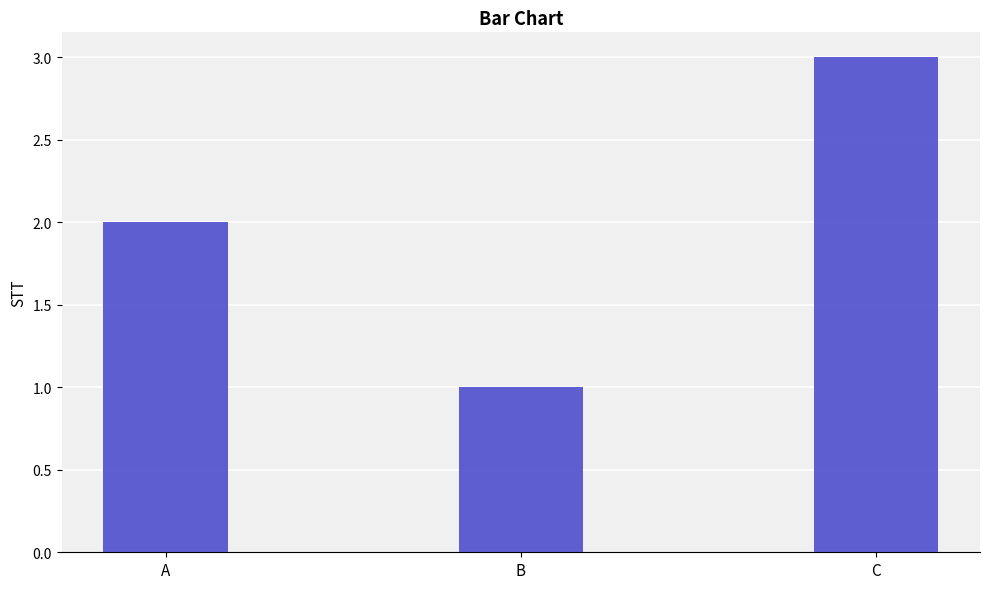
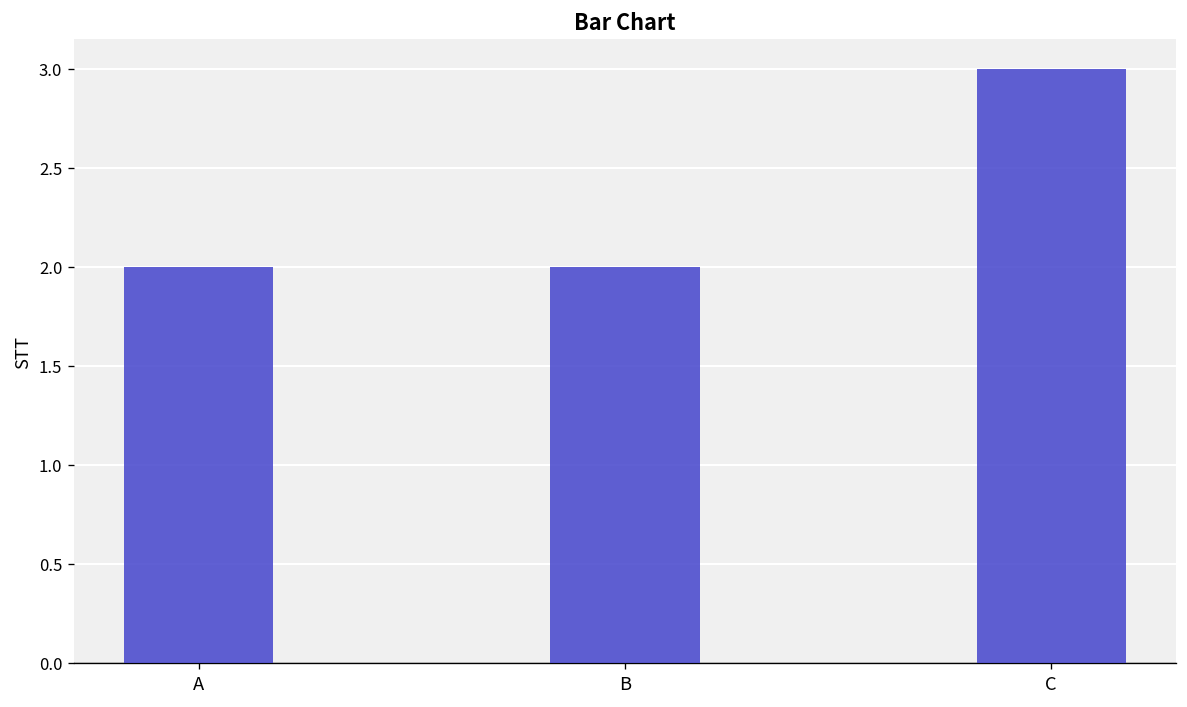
  {
    "A": 2,
-   "B": 1,
+   "B": 2,
    "C": 3
  }
